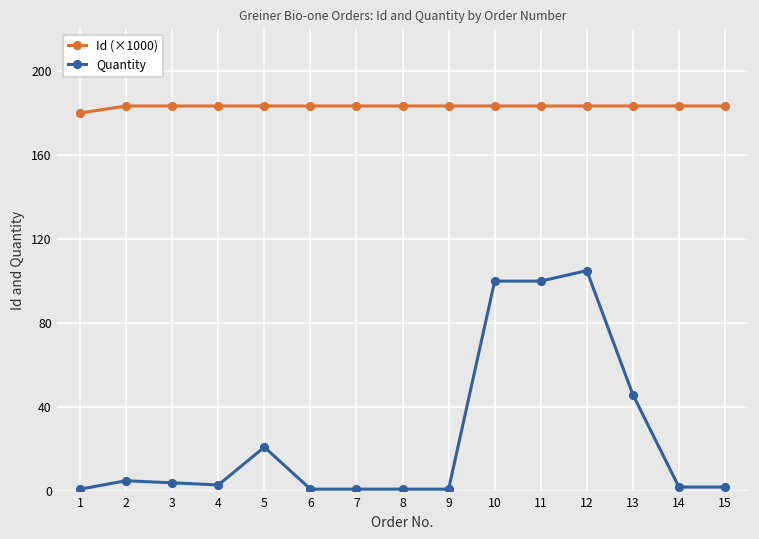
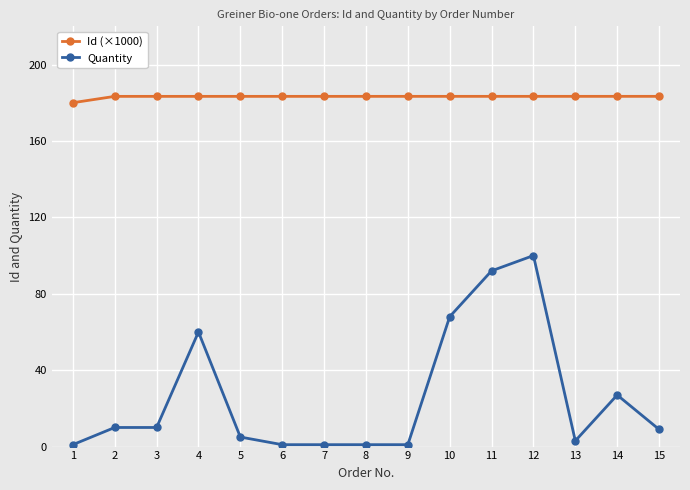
  {
    "Id (×1000)": {
      "1": 180,
      "2": 183,
      "3": 183,
      "4": 183,
      "5": 183,
      "6": 183,
      "7": 183,
      "8": 183,
      "9": 183,
      "10": 183,
      "11": 183,
      "12": 183,
      "13": 183,
      "14": 183,
      "15": 183
    },
    "Quantity": {
      "1": 1,
-     "2": 5,
-     "3": 4,
-     "4": 3,
-     "5": 21,
+     "2": 10,
+     "3": 10,
+     "4": 60,
+     "5": 5,
      "6": 1,
      "7": 1,
      "8": 1,
      "9": 1,
-     "10": 100,
-     "11": 100,
-     "12": 105,
-     "13": 46,
-     "14": 2,
-     "15": 2
+     "10": 68,
+     "11": 92,
+     "12": 100,
+     "13": 3,
+     "14": 27,
+     "15": 9
    }
  }
